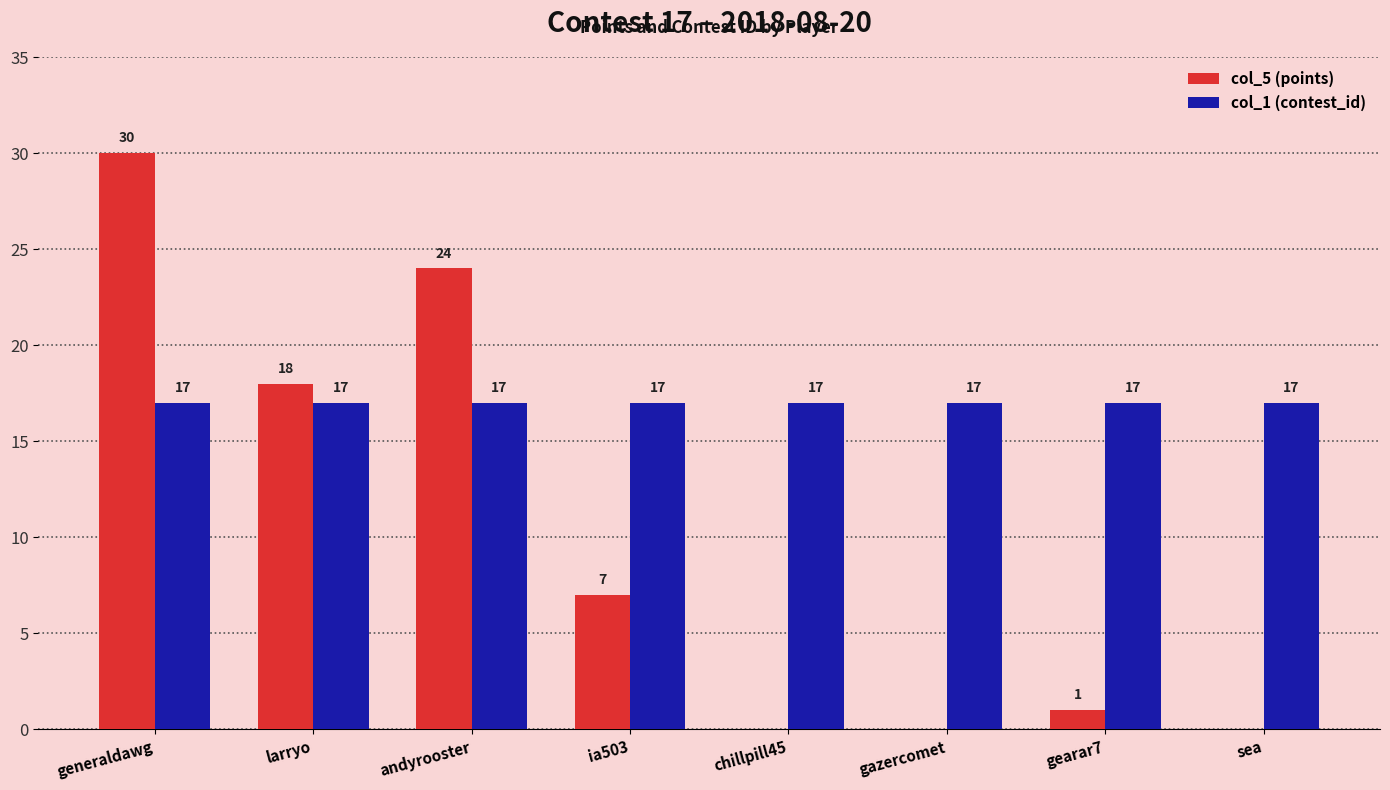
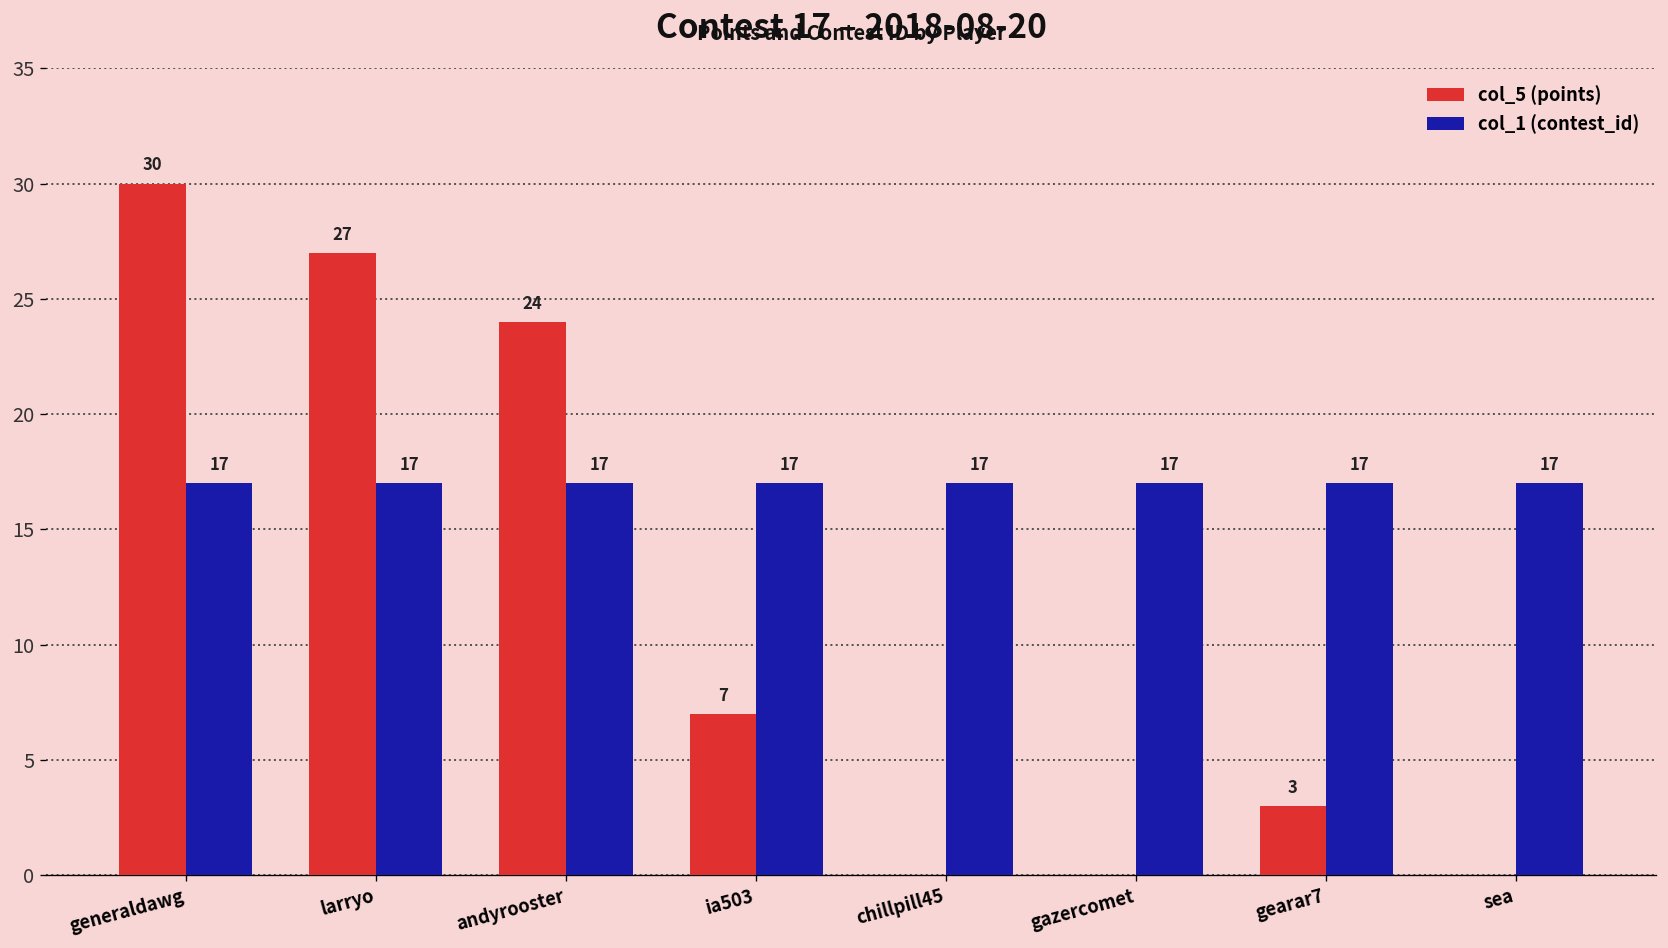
  {
    "col_5 (points)": {
      "generaldawg": 30,
-     "larryo": 18,
+     "larryo": 27,
      "andyrooster": 24,
      "ia503": 7,
-     "gearar7": 1
+     "gearar7": 3
    },
    "col_1 (contest_id)": {
      "generaldawg": 17,
      "larryo": 17,
      "andyrooster": 17,
      "ia503": 17,
      "chillpill45": 17,
      "gazercomet": 17,
      "gearar7": 17,
      "sea": 17
    }
  }
